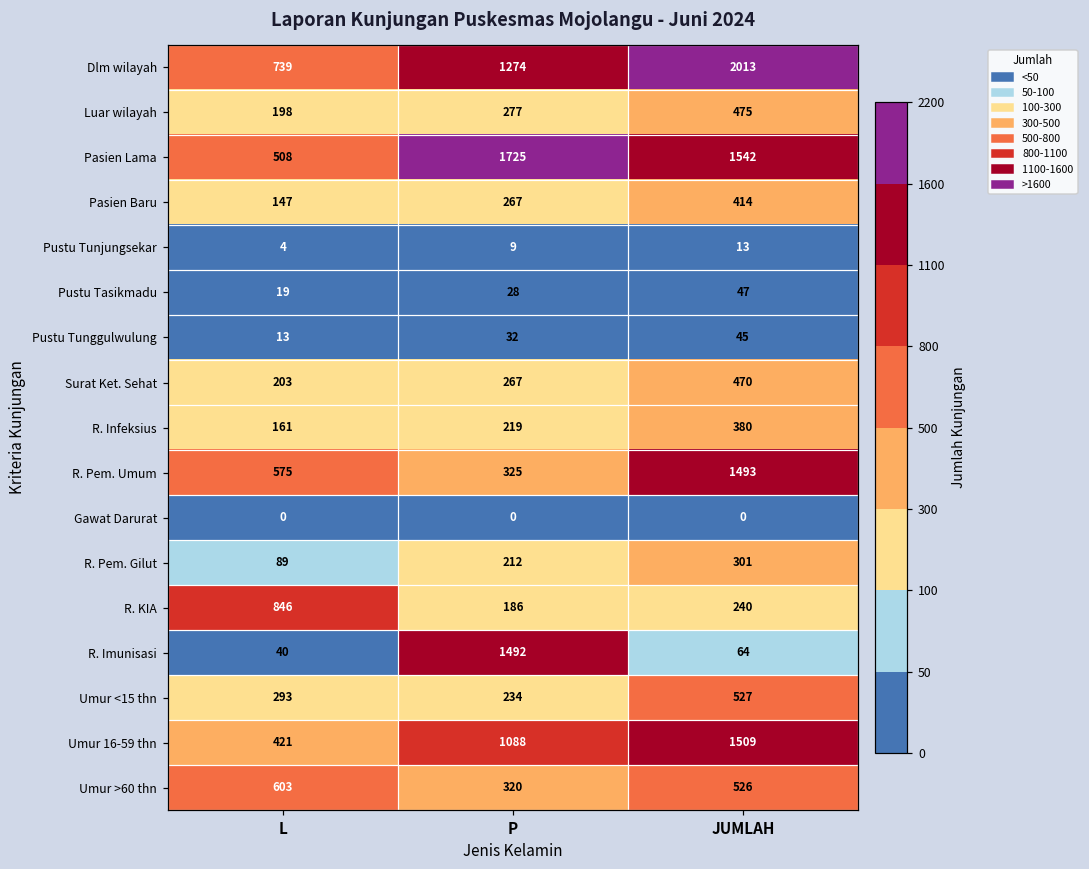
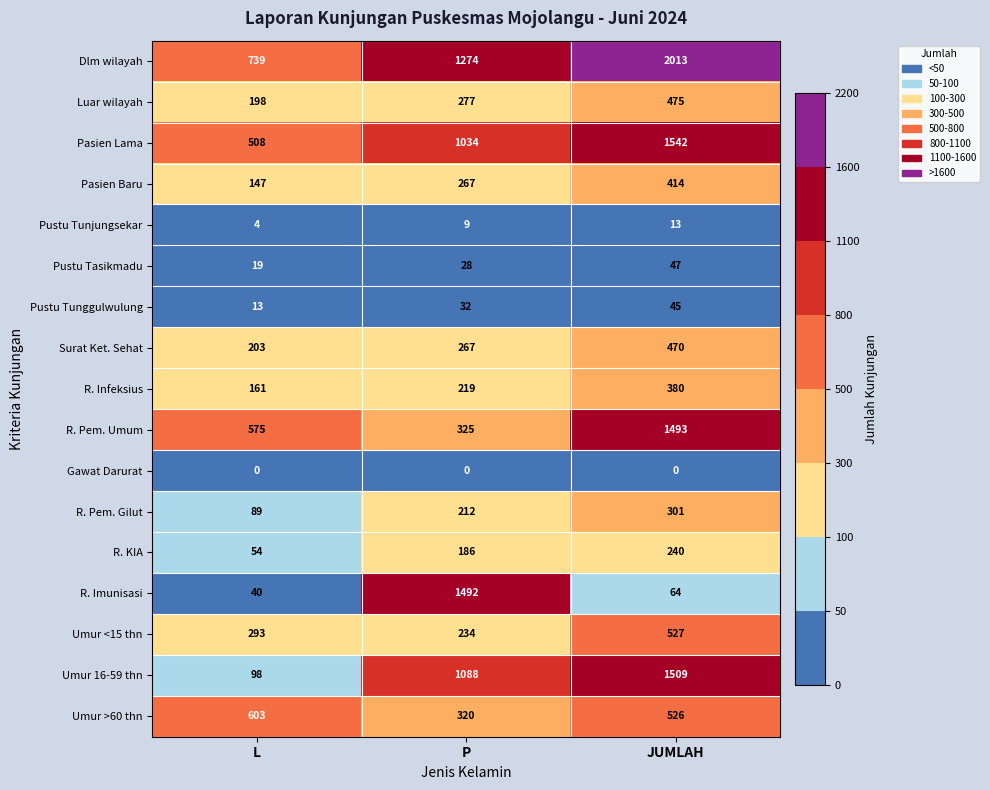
  {
    "Dlm wilayah": {
      "L": 739,
      "P": 1274,
      "JUMLAH": 2013
    },
    "Luar wilayah": {
      "L": 198,
      "P": 277,
      "JUMLAH": 475
    },
    "Pasien Lama": {
      "L": 508,
-     "P": 1725,
+     "P": 1034,
      "JUMLAH": 1542
    },
    "Pasien Baru": {
      "L": 147,
      "P": 267,
      "JUMLAH": 414
    },
    "Pustu Tunjungsekar": {
      "L": 4,
      "P": 9,
      "JUMLAH": 13
    },
    "Pustu Tasikmadu": {
      "L": 19,
      "P": 28,
      "JUMLAH": 47
    },
    "Pustu Tunggulwulung": {
      "L": 13,
      "P": 32,
      "JUMLAH": 45
    },
    "Surat Ket. Sehat": {
      "L": 203,
      "P": 267,
      "JUMLAH": 470
    },
    "R. Infeksius": {
      "L": 161,
      "P": 219,
      "JUMLAH": 380
    },
    "R. Pem. Umum": {
      "L": 575,
      "P": 325,
      "JUMLAH": 1493
    },
    "Gawat Darurat": {
      "L": 0,
      "P": 0,
      "JUMLAH": 0
    },
    "R. Pem. Gilut": {
      "L": 89,
      "P": 212,
      "JUMLAH": 301
    },
    "R. KIA": {
-     "L": 846,
+     "L": 54,
      "P": 186,
      "JUMLAH": 240
    },
    "R. Imunisasi": {
      "L": 40,
      "P": 1492,
      "JUMLAH": 64
    },
    "Umur <15 thn": {
      "L": 293,
      "P": 234,
      "JUMLAH": 527
    },
    "Umur 16-59 thn": {
-     "L": 421,
+     "L": 98,
      "P": 1088,
      "JUMLAH": 1509
    },
    "Umur >60 thn": {
      "L": 603,
      "P": 320,
      "JUMLAH": 526
    }
  }
